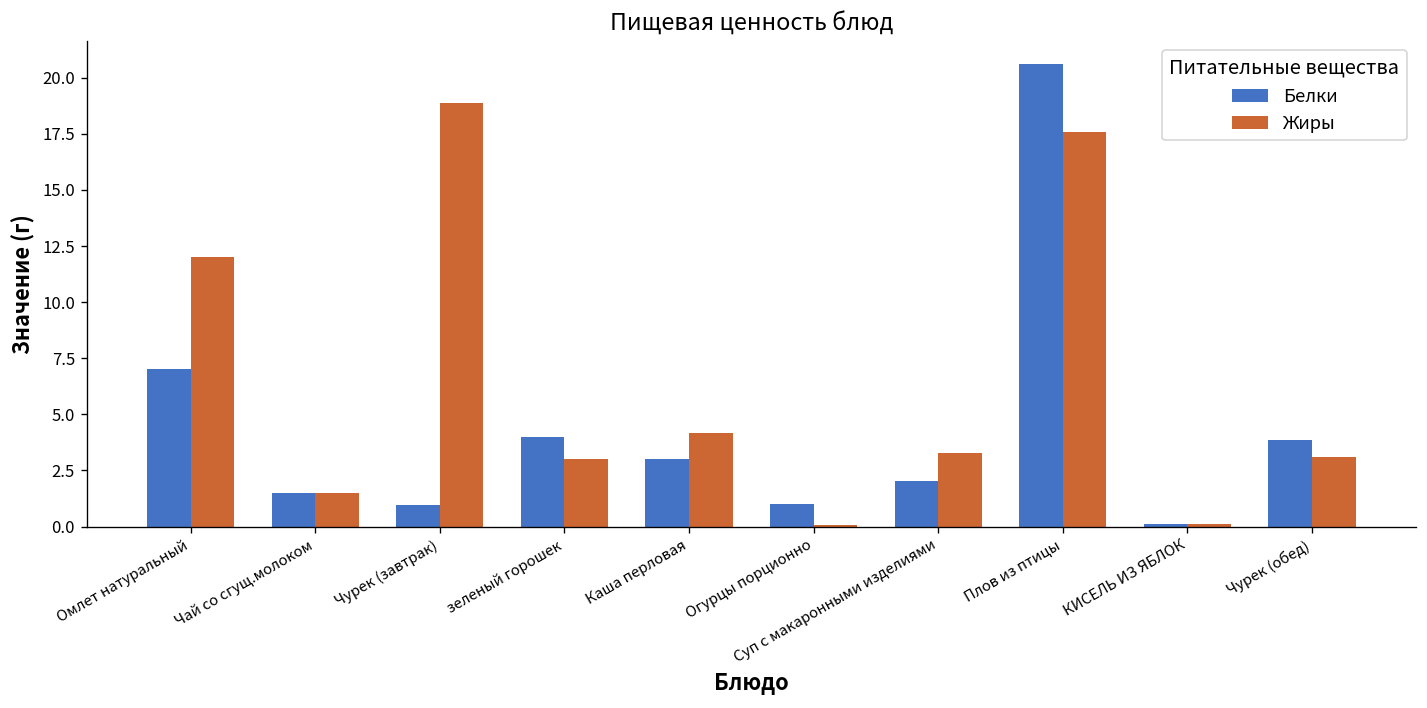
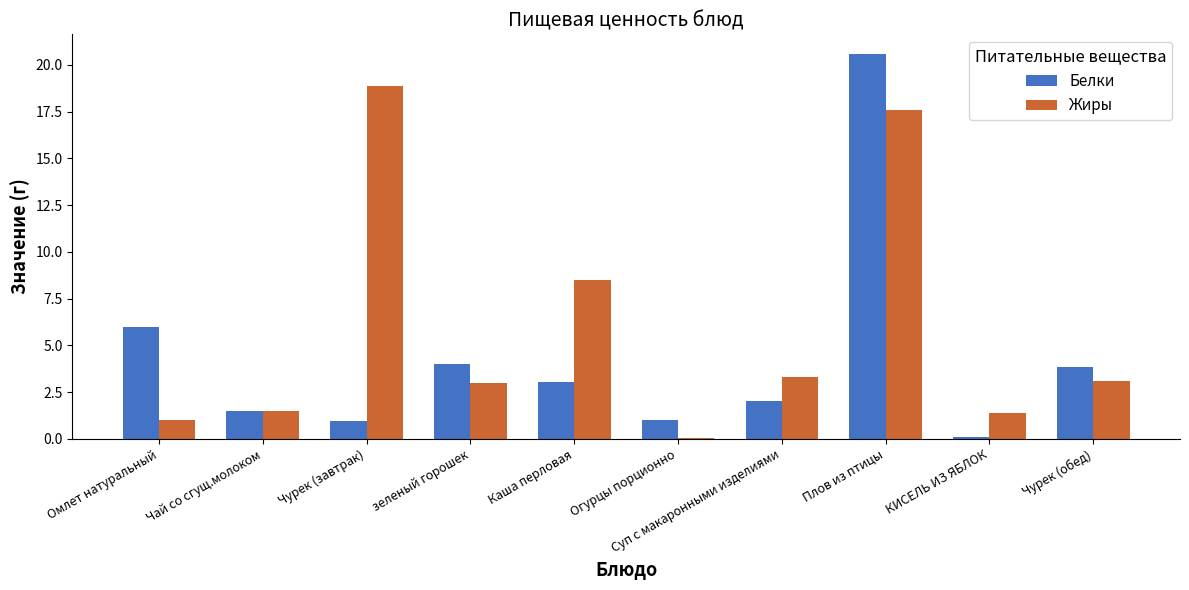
  {
    "Белки": {
-     "Омлет натуральный": 7,
+     "Омлет натуральный": 6,
      "Чай со сгущ.молоком": 1.5,
      "Чурек (завтрак)": 1,
      "зеленый горошек": 4,
      "Каша перловая": 3,
      "Огурцы порционно": 1,
      "Суп с макаронными изделиями": 2,
      "Плов из птицы": 20.6,
      "Чурек (обед)": 3.8
    },
    "Жиры": {
-     "Омлет натуральный": 12,
+     "Омлет натуральный": 1,
      "Чай со сгущ.молоком": 1.5,
      "Чурек (завтрак)": 18.9,
      "зеленый горошек": 3.0,
-     "Каша перловая": 4.2,
+     "Каша перловая": 8.5,
      "Суп с макаронными изделиями": 3.3,
      "Плов из птицы": 17.6,
-     "КИСЕЛЬ ИЗ ЯБЛОК": 0.1,
+     "КИСЕЛЬ ИЗ ЯБЛОК": 1.4,
      "Чурек (обед)": 3.1
    }
  }
